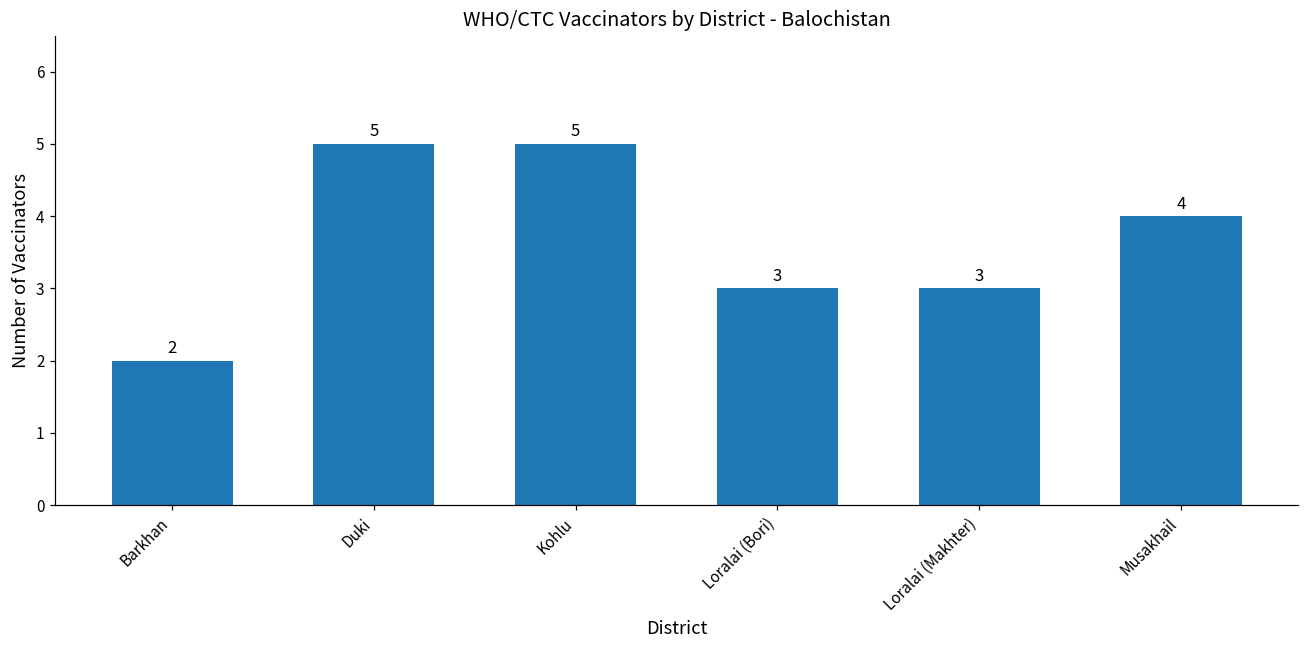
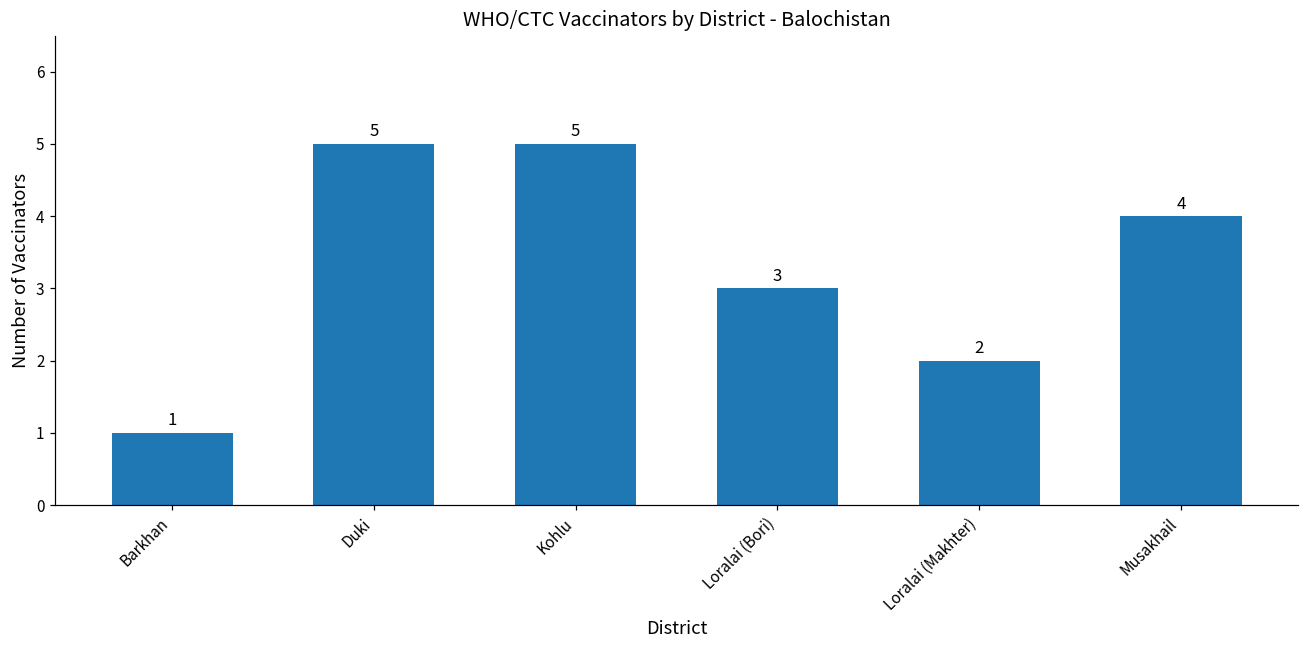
  {
-   "Barkhan": 2,
+   "Barkhan": 1,
    "Duki": 5,
    "Kohlu": 5,
    "Loralai (Bori)": 3,
-   "Loralai (Makhter)": 3,
+   "Loralai (Makhter)": 2,
    "Musakhail": 4
  }
